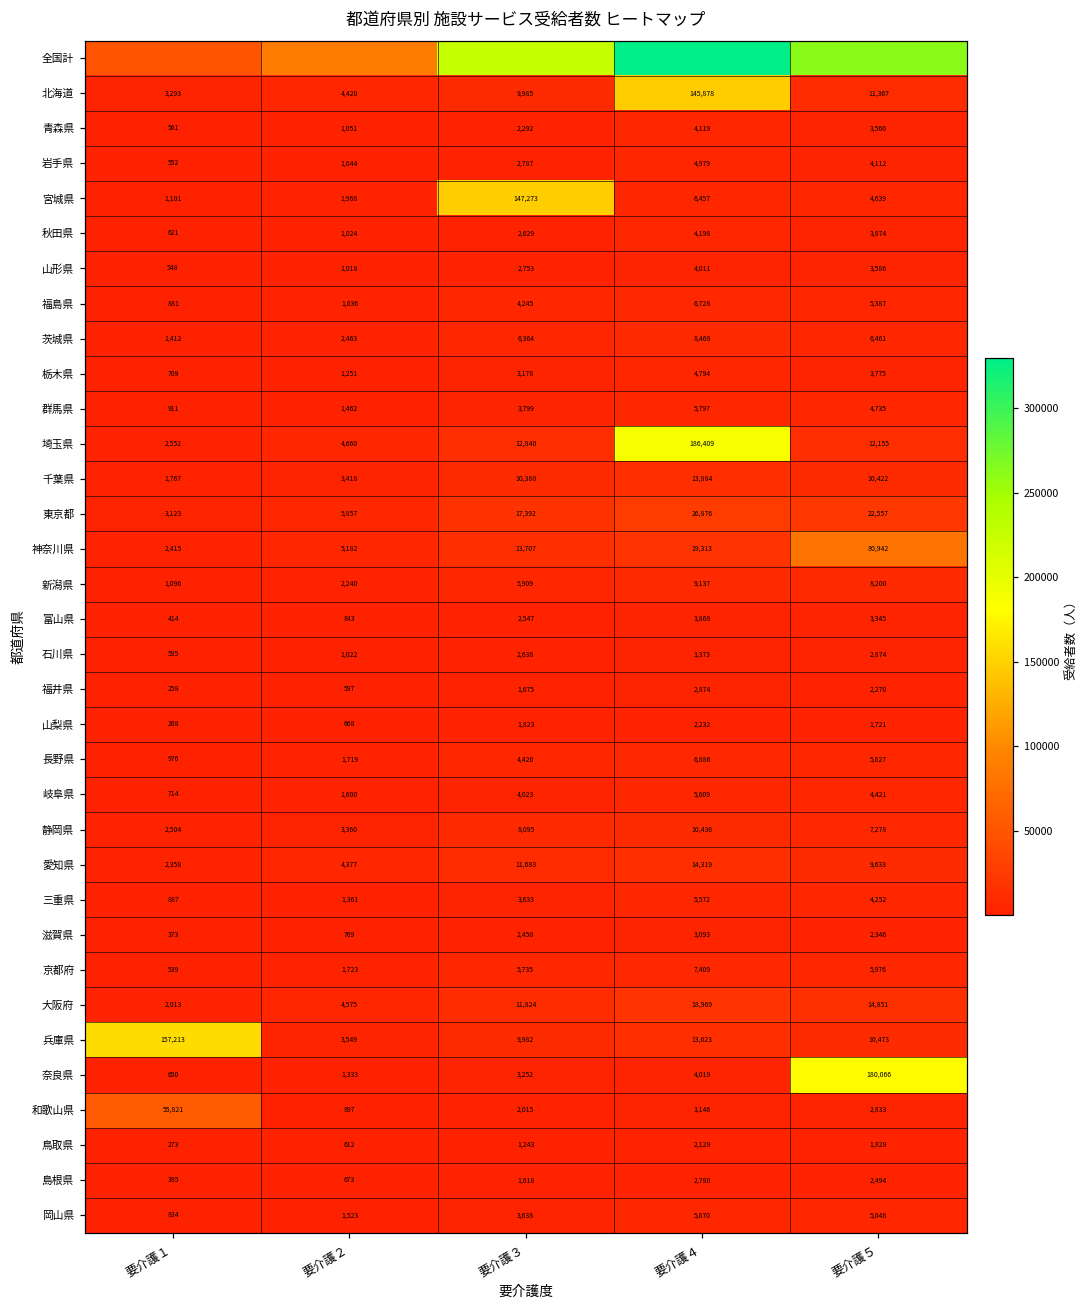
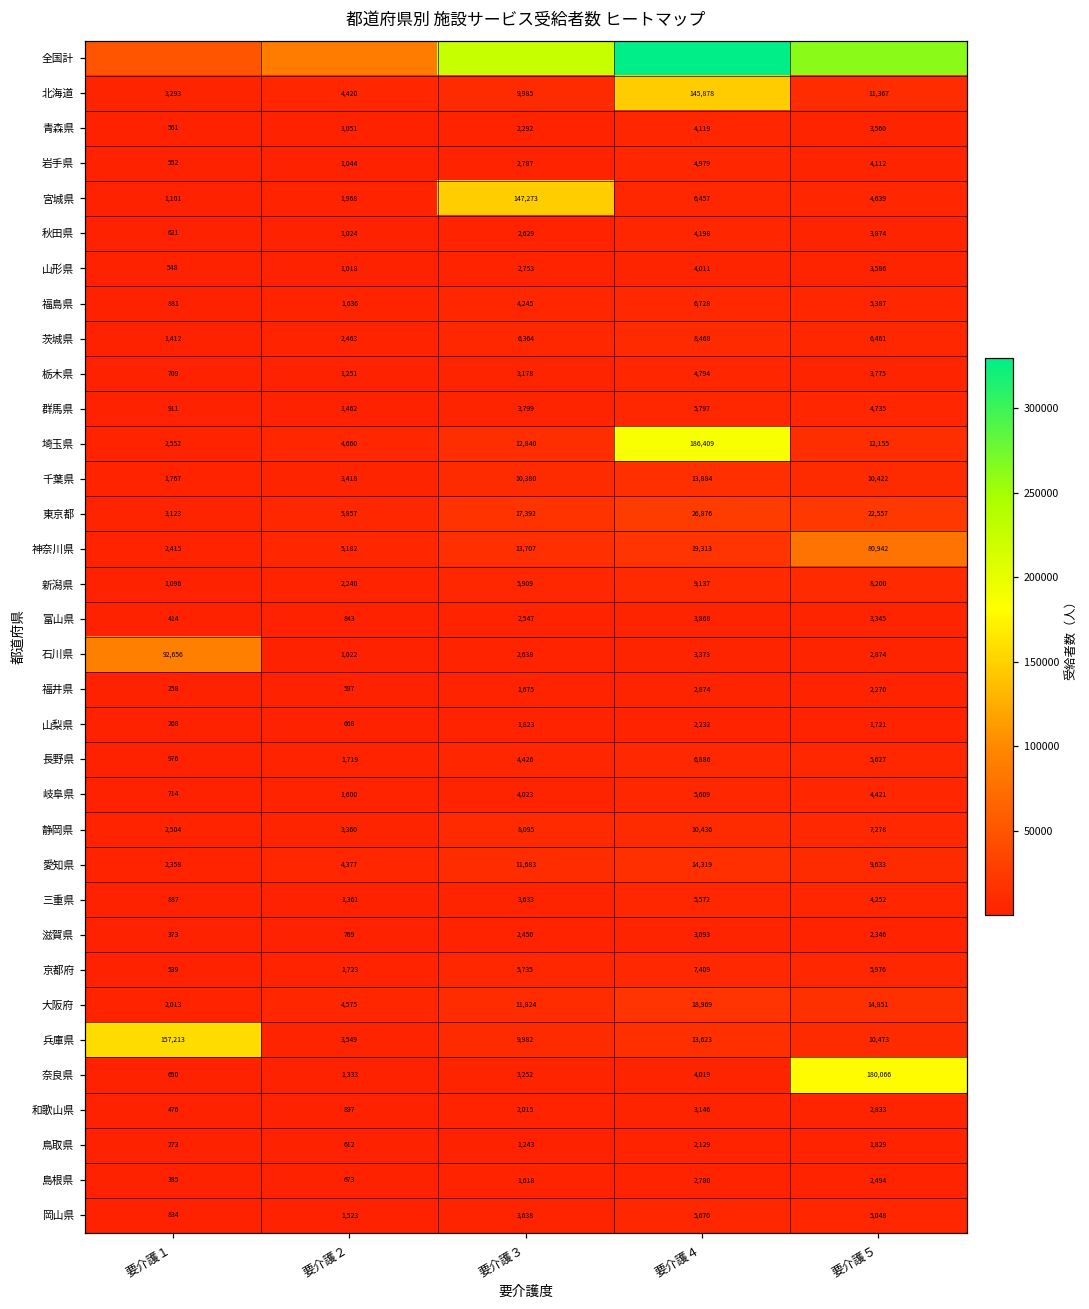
  {
    "北海道": {
      "要介護１": "3,293",
      "要介護２": "4,420",
      "要介護３": "9,985",
      "要介護４": "145,878",
      "要介護５": "11,367"
    },
    "青森県": {
      "要介護１": "561",
      "要介護２": "1,051",
      "要介護３": "2,292",
      "要介護４": "4,119",
      "要介護５": "3,560"
    },
    "岩手県": {
      "要介護１": "552",
      "要介護２": "1,044",
      "要介護３": "2,787",
      "要介護４": "4,979",
      "要介護５": "4,112"
    },
    "宮城県": {
      "要介護１": "1,101",
      "要介護２": "1,968",
      "要介護３": "147,273",
      "要介護４": "6,457",
      "要介護５": "4,639"
    },
    "秋田県": {
      "要介護１": "621",
      "要介護２": "1,024",
      "要介護３": "2,629",
      "要介護４": "4,198",
      "要介護５": "3,874"
    },
    "山形県": {
      "要介護１": "548",
      "要介護２": "1,018",
      "要介護３": "2,753",
      "要介護４": "4,011",
      "要介護５": "3,586"
    },
    "福島県": {
      "要介護１": "881",
      "要介護２": "1,636",
      "要介護３": "4,245",
      "要介護４": "6,728",
      "要介護５": "5,387"
    },
    "茨城県": {
      "要介護１": "1,412",
      "要介護２": "2,463",
      "要介護３": "6,364",
      "要介護４": "8,468",
      "要介護５": "6,461"
    },
    "栃木県": {
      "要介護１": "709",
      "要介護２": "1,251",
      "要介護３": "3,178",
      "要介護４": "4,794",
      "要介護５": "3,775"
    },
    "群馬県": {
      "要介護１": "911",
      "要介護２": "1,462",
      "要介護３": "3,799",
      "要介護４": "5,797",
      "要介護５": "4,735"
    },
    "埼玉県": {
      "要介護１": "2,552",
      "要介護２": "4,660",
      "要介護３": "12,840",
      "要介護４": "186,409",
      "要介護５": "12,155"
    },
    "千葉県": {
      "要介護１": "1,767",
      "要介護２": "3,418",
      "要介護３": "10,380",
      "要介護４": "13,884",
      "要介護５": "10,422"
    },
    "東京都": {
      "要介護１": "3,123",
      "要介護２": "5,857",
      "要介護３": "17,392",
      "要介護４": "26,876",
      "要介護５": "22,557"
    },
    "神奈川県": {
      "要介護１": "2,415",
      "要介護２": "5,182",
      "要介護３": "13,707",
      "要介護４": "19,313",
      "要介護５": "80,942"
    },
    "新潟県": {
      "要介護１": "1,096",
      "要介護２": "2,240",
      "要介護３": "5,909",
      "要介護４": "9,137",
      "要介護５": "8,200"
    },
    "富山県": {
      "要介護１": "414",
      "要介護２": "843",
      "要介護３": "2,547",
      "要介護４": "3,868",
      "要介護５": "3,345"
    },
    "石川県": {
-     "要介護１": "595",
+     "要介護１": "92,656",
      "要介護２": "1,022",
      "要介護３": "2,638",
      "要介護４": "3,373",
      "要介護５": "2,874"
    },
    "福井県": {
      "要介護１": "258",
      "要介護２": "597",
      "要介護３": "1,675",
      "要介護４": "2,874",
      "要介護５": "2,270"
    },
    "山梨県": {
      "要介護１": "268",
      "要介護２": "668",
      "要介護３": "1,823",
      "要介護４": "2,232",
      "要介護５": "1,721"
    },
    "長野県": {
      "要介護１": "976",
      "要介護２": "1,719",
      "要介護３": "4,426",
      "要介護４": "6,886",
      "要介護５": "5,627"
    },
    "岐阜県": {
      "要介護１": "714",
      "要介護２": "1,600",
      "要介護３": "4,023",
      "要介護４": "5,609",
      "要介護５": "4,421"
    },
    "静岡県": {
      "要介護１": "2,504",
      "要介護２": "3,360",
      "要介護３": "8,095",
      "要介護４": "10,436",
      "要介護５": "7,278"
    },
    "愛知県": {
      "要介護１": "2,358",
      "要介護２": "4,377",
      "要介護３": "11,683",
      "要介護４": "14,319",
      "要介護５": "9,633"
    },
    "三重県": {
      "要介護１": "887",
      "要介護２": "1,361",
      "要介護３": "3,633",
      "要介護４": "5,572",
      "要介護５": "4,252"
    },
    "滋賀県": {
      "要介護１": "373",
      "要介護２": "769",
      "要介護３": "2,450",
      "要介護４": "3,093",
      "要介護５": "2,346"
    },
    "京都府": {
      "要介護１": "539",
      "要介護２": "1,723",
      "要介護３": "5,735",
      "要介護４": "7,409",
      "要介護５": "5,976"
    },
    "大阪府": {
      "要介護１": "2,013",
      "要介護２": "4,575",
      "要介護３": "11,824",
      "要介護４": "18,969",
      "要介護５": "14,851"
    },
    "兵庫県": {
      "要介護１": "157,213",
      "要介護２": "3,549",
      "要介護３": "9,982",
      "要介護４": "13,623",
      "要介護５": "10,473"
    },
    "奈良県": {
      "要介護１": "650",
      "要介護２": "1,333",
      "要介護３": "3,252",
      "要介護４": "4,019",
      "要介護５": "180,066"
    },
    "和歌山県": {
-     "要介護１": "55,821",
+     "要介護１": "476",
      "要介護２": "897",
      "要介護３": "2,015",
      "要介護４": "3,146",
      "要介護５": "2,833"
    },
    "鳥取県": {
      "要介護１": "273",
      "要介護２": "612",
      "要介護３": "1,243",
      "要介護４": "2,129",
      "要介護５": "1,829"
    },
    "島根県": {
      "要介護１": "385",
      "要介護２": "673",
      "要介護３": "1,618",
      "要介護４": "2,780",
      "要介護５": "2,494"
    },
    "岡山県": {
      "要介護１": "834",
      "要介護２": "1,523",
      "要介護３": "3,638",
      "要介護４": "5,670",
      "要介護５": "5,048"
    }
  }
